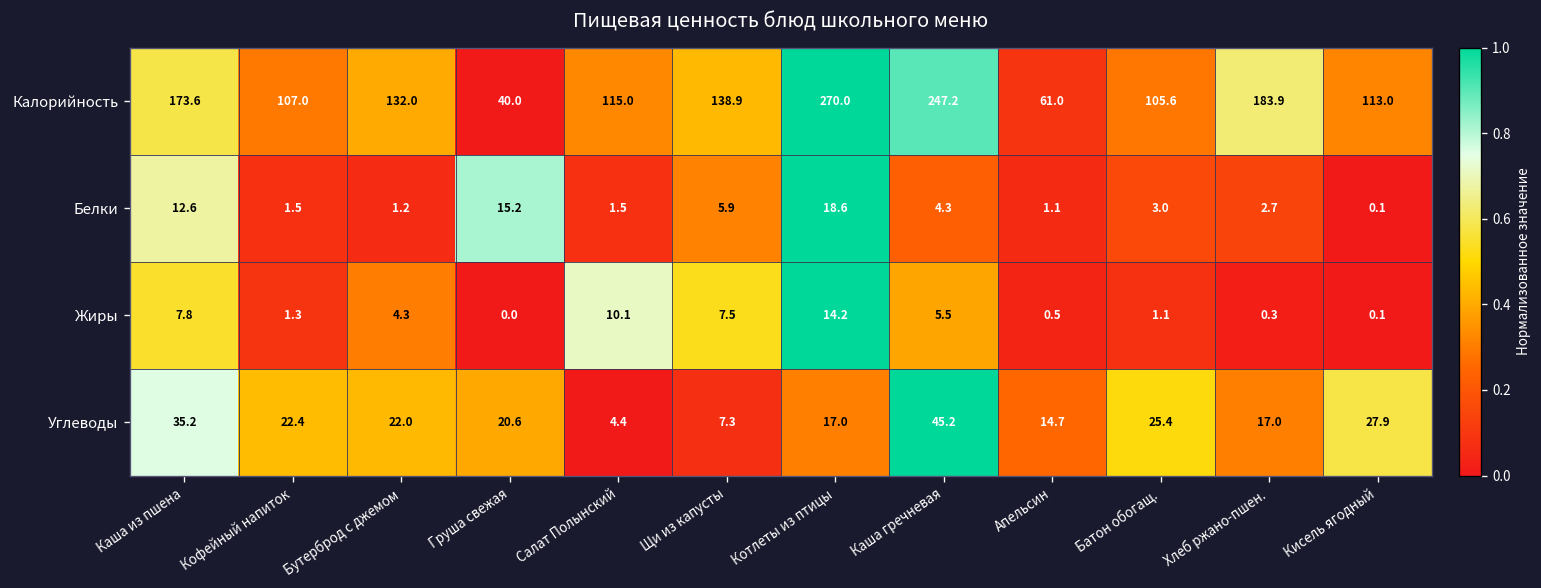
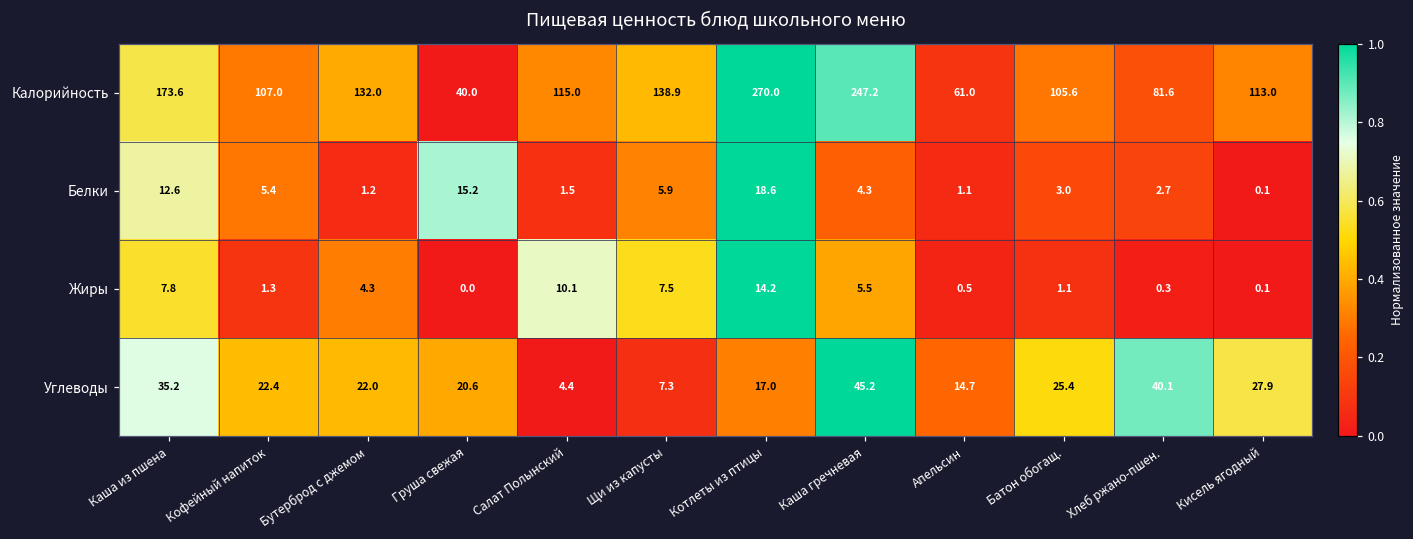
  {
    "Калорийность": {
      "Каша из пшена": 173.6,
      "Кофейный напиток": 107.0,
      "Бутерброд с джемом": 132.0,
      "Груша свежая": 40.0,
      "Салат Полынский": 115.0,
      "Щи из капусты": 138.9,
      "Котлеты из птицы": 270.0,
      "Каша гречневая": 247.2,
      "Апельсин": 61.0,
      "Батон обогащ.": 105.6,
-     "Хлеб ржано-пшен.": 183.9,
+     "Хлеб ржано-пшен.": 81.6,
      "Кисель ягодный": 113.0
    },
    "Белки": {
      "Каша из пшена": 12.6,
-     "Кофейный напиток": 1.5,
+     "Кофейный напиток": 5.4,
      "Бутерброд с джемом": 1.2,
      "Груша свежая": 15.2,
      "Салат Полынский": 1.5,
      "Щи из капусты": 5.9,
      "Котлеты из птицы": 18.6,
      "Каша гречневая": 4.3,
      "Апельсин": 1.1,
      "Батон обогащ.": 3.0,
      "Хлеб ржано-пшен.": 2.7,
      "Кисель ягодный": 0.1
    },
    "Жиры": {
      "Каша из пшена": 7.8,
      "Кофейный напиток": 1.3,
      "Бутерброд с джемом": 4.3,
      "Груша свежая": 0.0,
      "Салат Полынский": 10.1,
      "Щи из капусты": 7.5,
      "Котлеты из птицы": 14.2,
      "Каша гречневая": 5.5,
      "Апельсин": 0.5,
      "Батон обогащ.": 1.1,
      "Хлеб ржано-пшен.": 0.3,
      "Кисель ягодный": 0.1
    },
    "Углеводы": {
      "Каша из пшена": 35.2,
      "Кофейный напиток": 22.4,
      "Бутерброд с джемом": 22.0,
      "Груша свежая": 20.6,
      "Салат Полынский": 4.4,
      "Щи из капусты": 7.3,
      "Котлеты из птицы": 17.0,
      "Каша гречневая": 45.2,
      "Апельсин": 14.7,
      "Батон обогащ.": 25.4,
-     "Хлеб ржано-пшен.": 17.0,
+     "Хлеб ржано-пшен.": 40.1,
      "Кисель ягодный": 27.9
    }
  }
